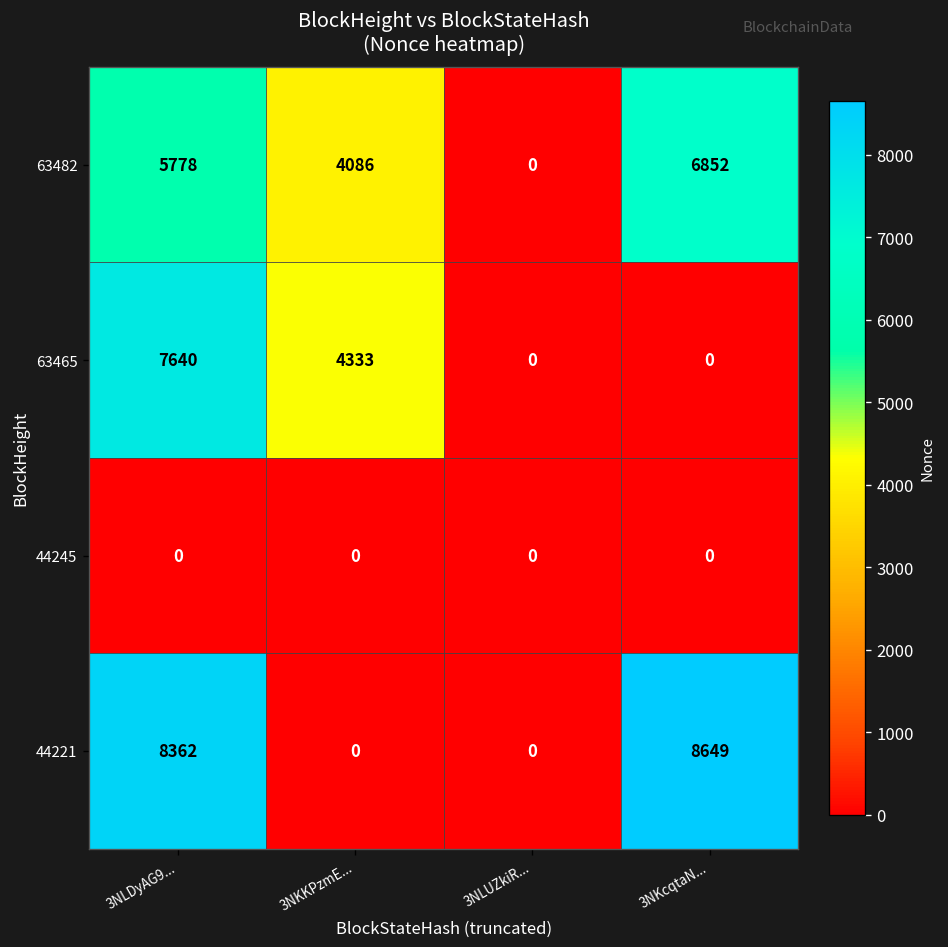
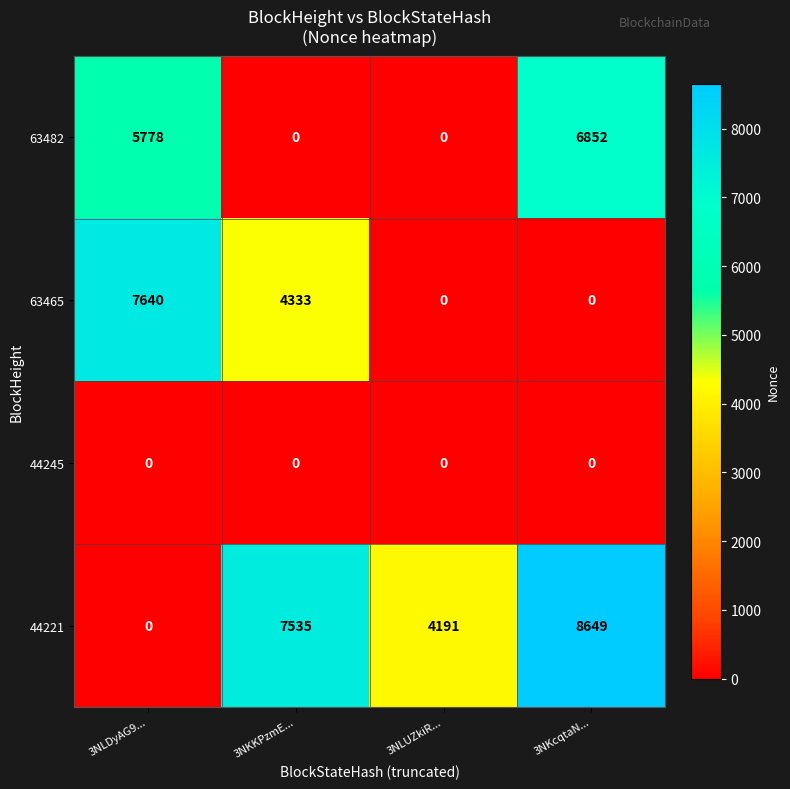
  {
    "63482": {
      "3NLDyAG9...": 5778,
-     "3NKKPzmE...": 4086,
+     "3NKKPzmE...": 0,
      "3NLUZkiR...": 0,
      "3NKcqtaN...": 6852
    },
    "63465": {
      "3NLDyAG9...": 7640,
      "3NKKPzmE...": 4333,
      "3NLUZkiR...": 0,
      "3NKcqtaN...": 0
    },
    "44245": {
      "3NLDyAG9...": 0,
      "3NKKPzmE...": 0,
      "3NLUZkiR...": 0,
      "3NKcqtaN...": 0
    },
    "44221": {
-     "3NLDyAG9...": 8362,
-     "3NKKPzmE...": 0,
-     "3NLUZkiR...": 0,
+     "3NLDyAG9...": 0,
+     "3NKKPzmE...": 7535,
+     "3NLUZkiR...": 4191,
      "3NKcqtaN...": 8649
    }
  }
